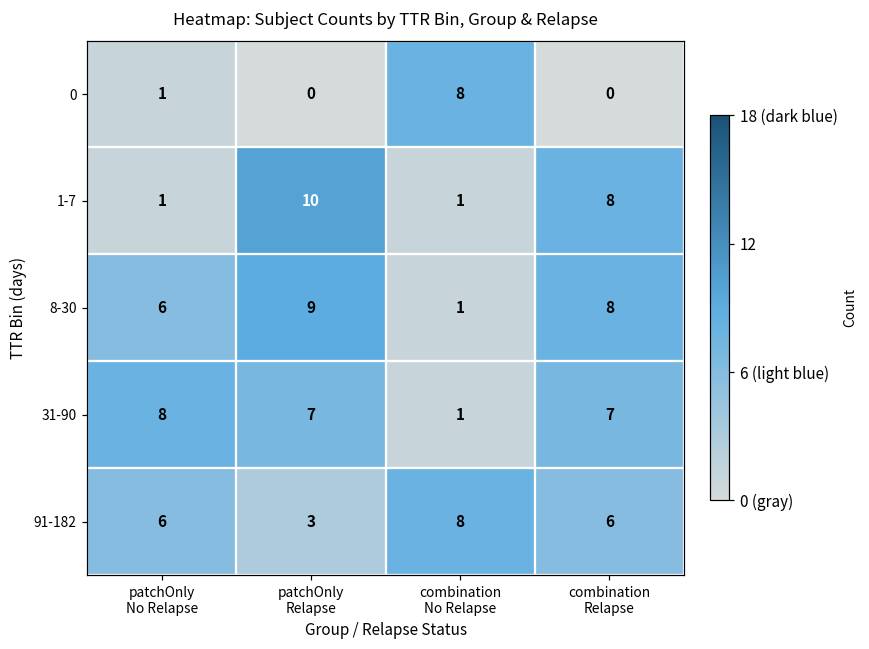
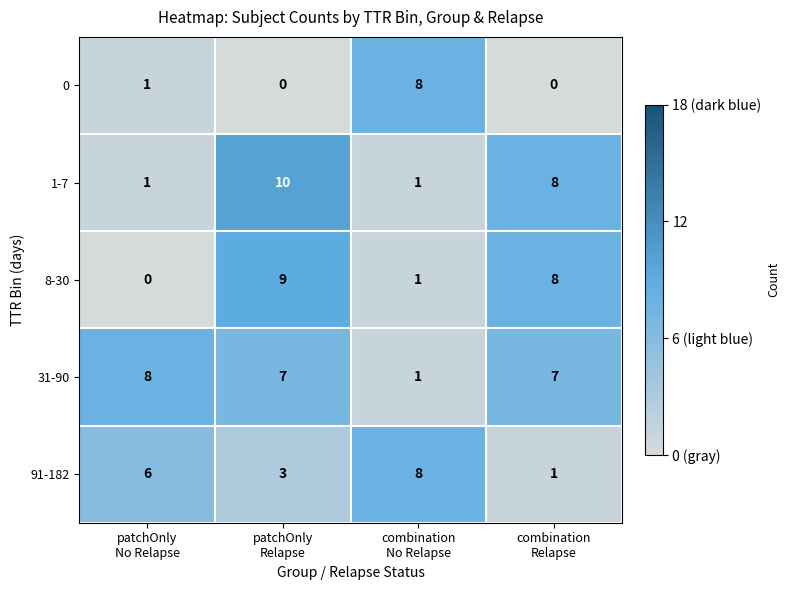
  {
    "0": {
      "patchOnly No Relapse": 1,
      "patchOnly Relapse": 0,
      "combination No Relapse": 8,
      "combination Relapse": 0
    },
    "1-7": {
      "patchOnly No Relapse": 1,
      "patchOnly Relapse": 10,
      "combination No Relapse": 1,
      "combination Relapse": 8
    },
    "8-30": {
-     "patchOnly No Relapse": 6,
+     "patchOnly No Relapse": 0,
      "patchOnly Relapse": 9,
      "combination No Relapse": 1,
      "combination Relapse": 8
    },
    "31-90": {
      "patchOnly No Relapse": 8,
      "patchOnly Relapse": 7,
      "combination No Relapse": 1,
      "combination Relapse": 7
    },
    "91-182": {
      "patchOnly No Relapse": 6,
      "patchOnly Relapse": 3,
      "combination No Relapse": 8,
-     "combination Relapse": 6
+     "combination Relapse": 1
    }
  }
